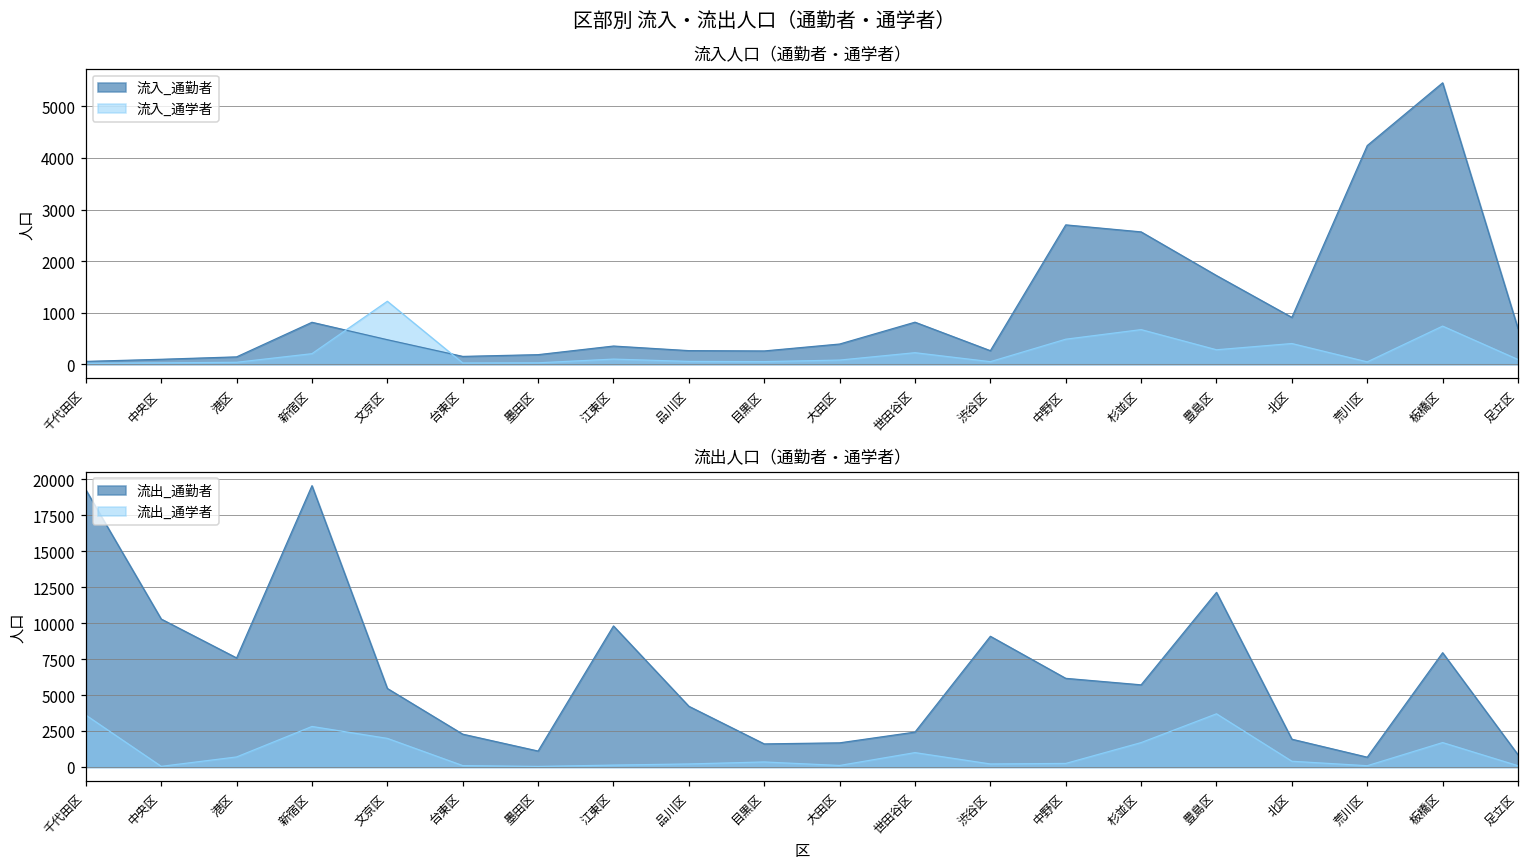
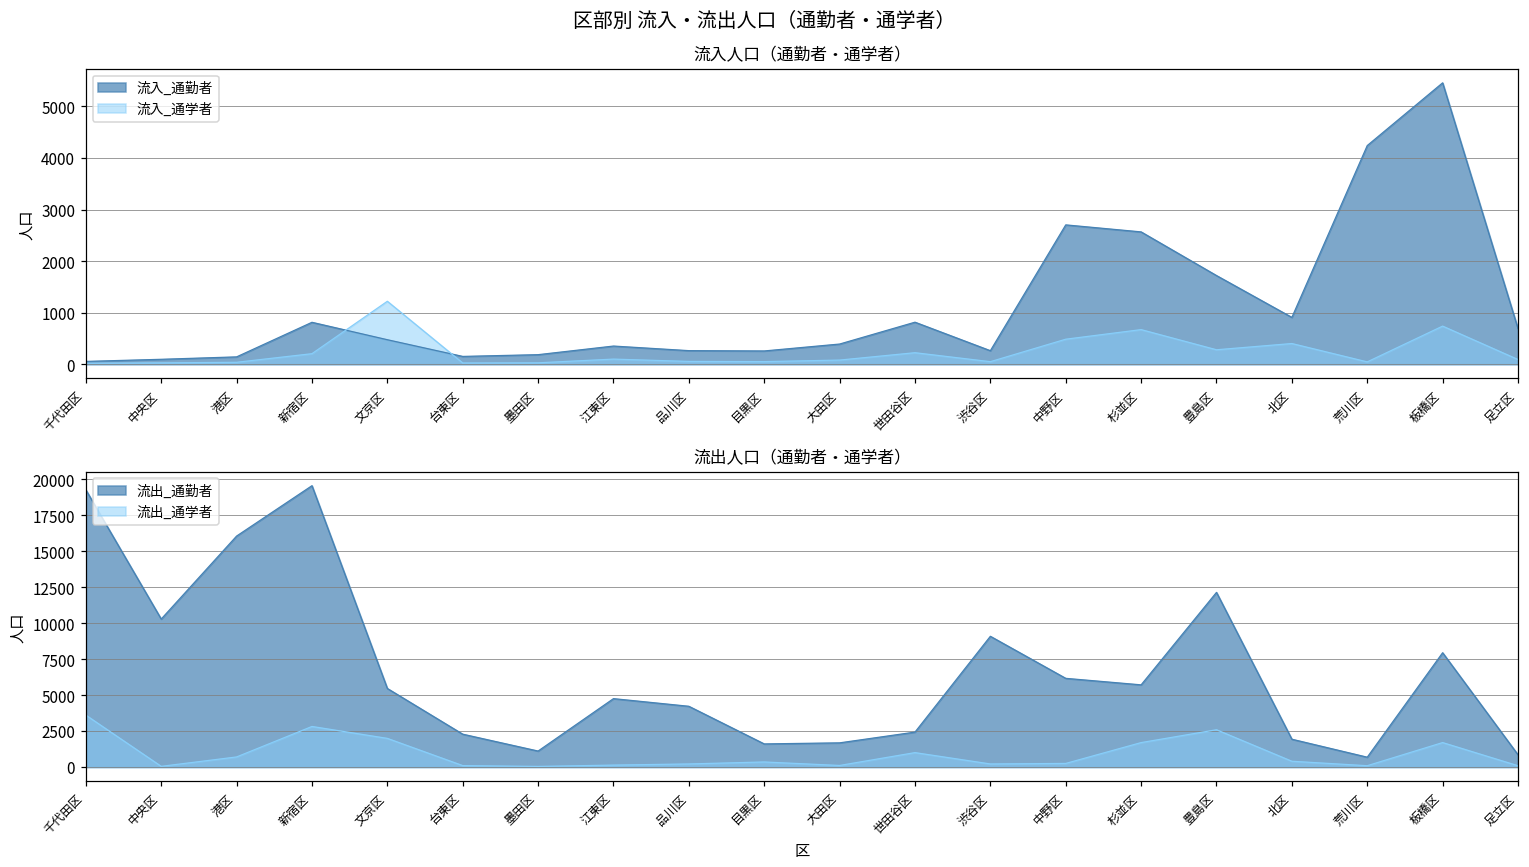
  {
    "流入人口（通勤者・通学者）": {
      "流入_通勤者": {
        "中央区": 100,
        "港区": 100,
        "新宿区": 800,
        "文京区": 500,
        "台東区": 200,
        "墨田区": 200,
        "江東区": 400,
        "品川区": 300,
        "目黒区": 300,
        "大田区": 400,
        "世田谷区": 800,
        "渋谷区": 300,
        "中野区": 2700,
        "杉並区": 2600,
        "豊島区": 1700,
        "北区": 900,
        "荒川区": 4200,
        "板橋区": 5500,
        "足立区": 700
      },
      "流入_通学者": {
        "中央区": 0,
        "港区": 0,
        "新宿区": 200,
        "文京区": 1200,
        "台東区": 0,
        "墨田区": 0,
        "江東区": 100,
        "品川区": 100,
        "目黒区": 100,
        "大田区": 100,
        "世田谷区": 200,
        "渋谷区": 0,
        "中野区": 500,
        "杉並区": 700,
        "豊島区": 300,
        "北区": 400,
        "荒川区": 0,
        "板橋区": 700,
        "足立区": 100
      }
    },
    "流出人口（通勤者・通学者）": {
      "流出_通勤者": {
        "千代田区": 19300,
        "中央区": 10300,
-       "港区": 7600,
+       "港区": 16100,
        "新宿区": 19600,
        "文京区": 5500,
        "台東区": 2300,
        "墨田区": 1100,
-       "江東区": 9800,
+       "江東区": 4800,
        "品川区": 4200,
        "目黒区": 1600,
        "大田区": 1700,
        "世田谷区": 2400,
        "渋谷区": 9100,
        "中野区": 6200,
        "杉並区": 5700,
        "豊島区": 12100,
        "北区": 1900,
        "荒川区": 700,
        "板橋区": 7900,
        "足立区": 900
      },
      "流出_通学者": {
        "千代田区": 3600,
        "中央区": 0,
        "港区": 700,
        "新宿区": 2800,
        "文京区": 2000,
        "台東区": 100,
        "墨田区": 0,
        "江東区": 100,
        "品川区": 200,
        "目黒区": 400,
        "大田区": 100,
        "世田谷区": 1000,
        "渋谷区": 200,
        "中野区": 300,
        "杉並区": 1700,
-       "豊島区": 3700,
+       "豊島区": 2600,
        "北区": 400,
        "荒川区": 100,
        "板橋区": 1700,
        "足立区": 100
      }
    }
  }
